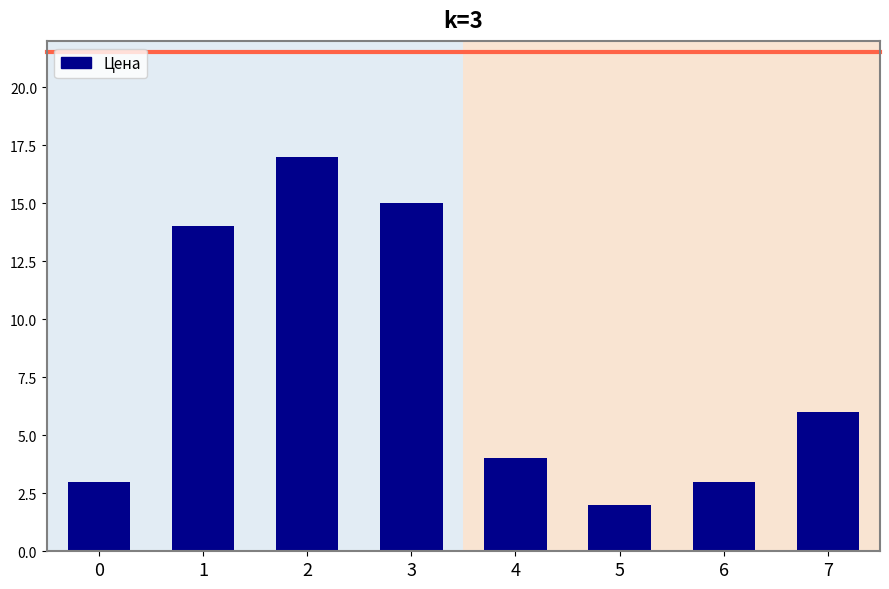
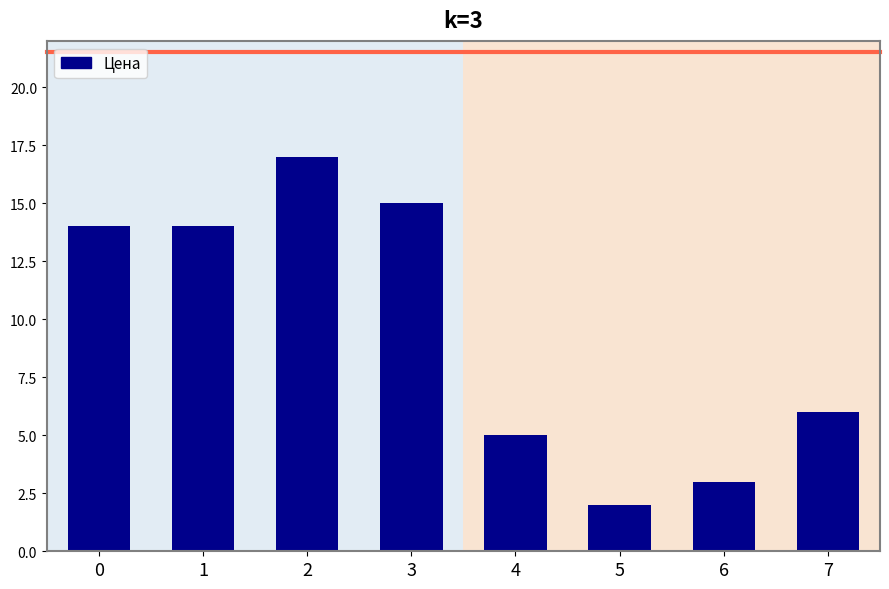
  {
-   "0": 3,
+   "0": 14,
    "1": 14,
    "2": 17,
    "3": 15,
-   "4": 4,
+   "4": 5,
    "5": 2,
    "6": 3,
    "7": 6
  }
